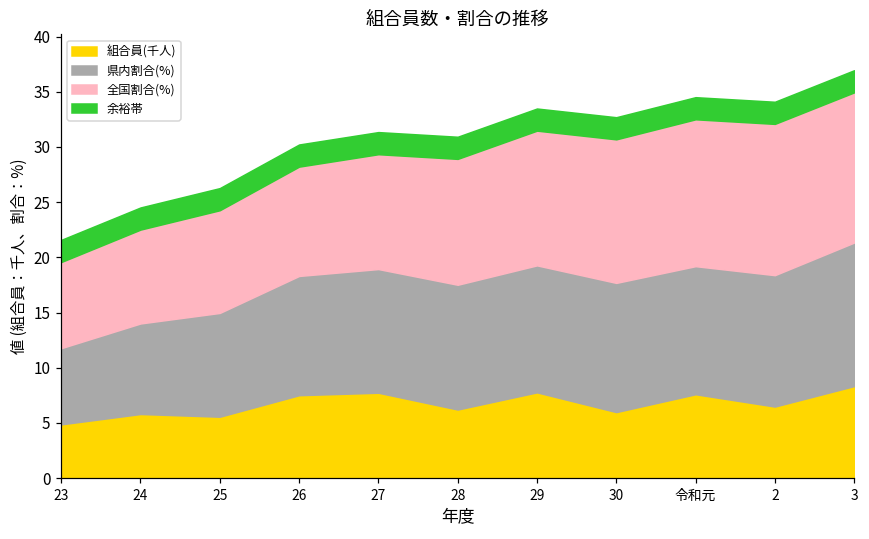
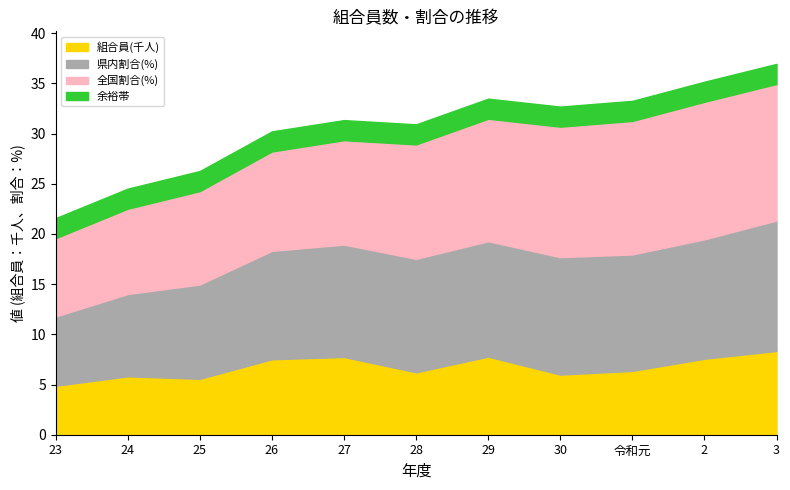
  {
    "組合員(千人)": {
      "23": 4.9,
      "24": 5.8,
      "25": 5.6,
      "26": 7.5,
      "27": 7.7,
      "28": 6.2,
      "29": 7.8,
      "30": 6.0,
-     "令和元": 7.6,
-     "2": 6.5,
+     "令和元": 6.4,
+     "2": 7.6,
      "3": 8.3
    },
    "余裕帯": {
      "23": 2.0,
      "24": 2.0,
      "25": 2.0,
      "26": 2.0,
      "27": 2.0,
      "28": 2.0,
      "29": 2.0,
      "30": 2.0,
      "令和元": 2.0,
      "2": 2.0,
      "3": 2.0
    }
  }
